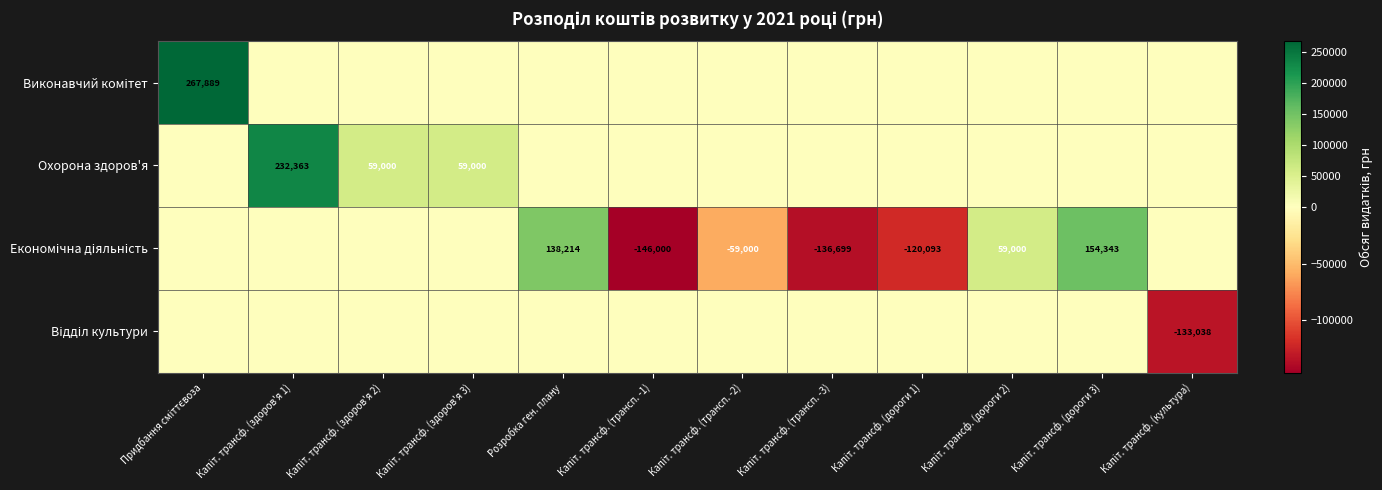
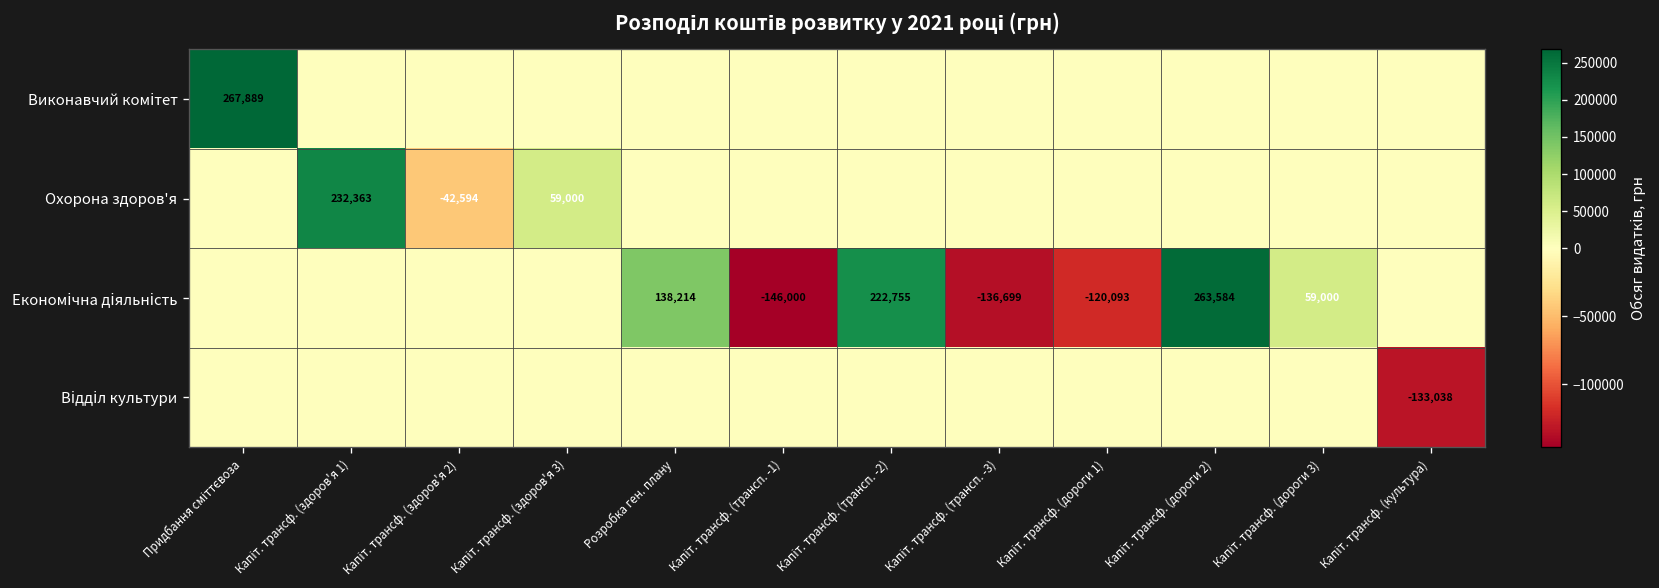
  {
    "Виконавчий комітет": {
      "Придбання сміттєвоза": "267,889"
    },
    "Охорона здоров'я": {
      "Капіт. трансф. (здоров'я 1)": "232,363",
-     "Капіт. трансф. (здоров'я 2)": "59,000",
+     "Капіт. трансф. (здоров'я 2)": "-42,594",
      "Капіт. трансф. (здоров'я 3)": "59,000"
    },
    "Економічна діяльність": {
      "Розробка ген. плану": "138,214",
      "Капіт. трансф. (трансп. -1)": "-146,000",
-     "Капіт. трансф. (трансп. -2)": "-59,000",
+     "Капіт. трансф. (трансп. -2)": "222,755",
      "Капіт. трансф. (трансп. -3)": "-136,699",
      "Капіт. трансф. (дороги 1)": "-120,093",
-     "Капіт. трансф. (дороги 2)": "59,000",
-     "Капіт. трансф. (дороги 3)": "154,343"
+     "Капіт. трансф. (дороги 2)": "263,584",
+     "Капіт. трансф. (дороги 3)": "59,000"
    },
    "Відділ культури": {
      "Капіт. трансф. (культура)": "-133,038"
    }
  }
